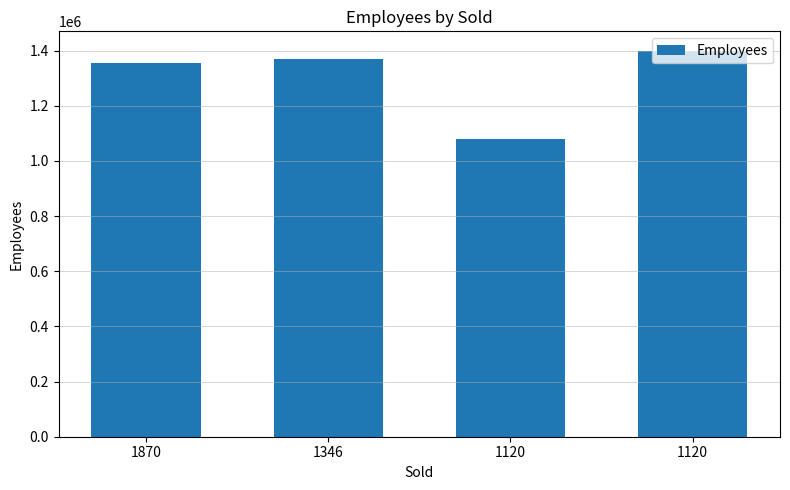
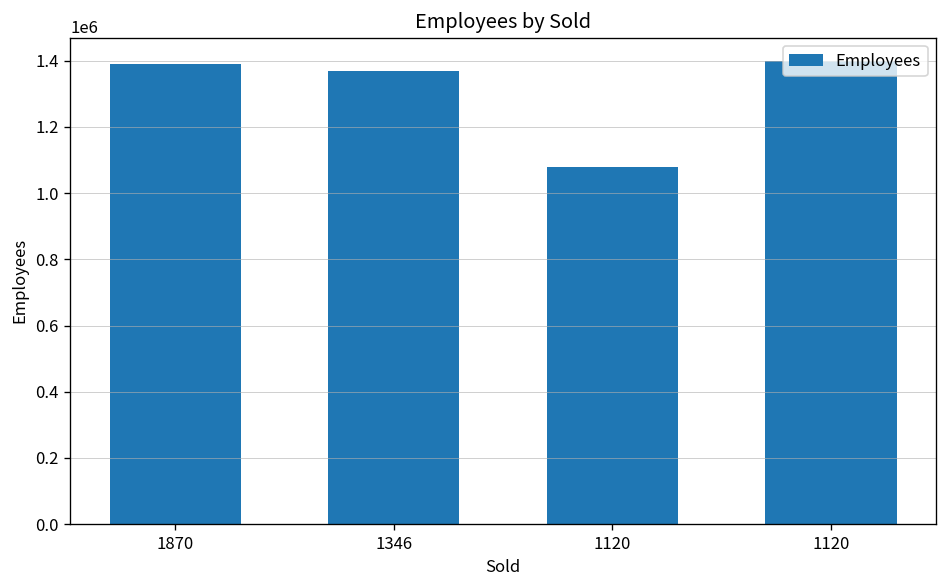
  {
-   "1870": 1350000,
+   "1870": 1390000,
    "1346": 1370000
  }
